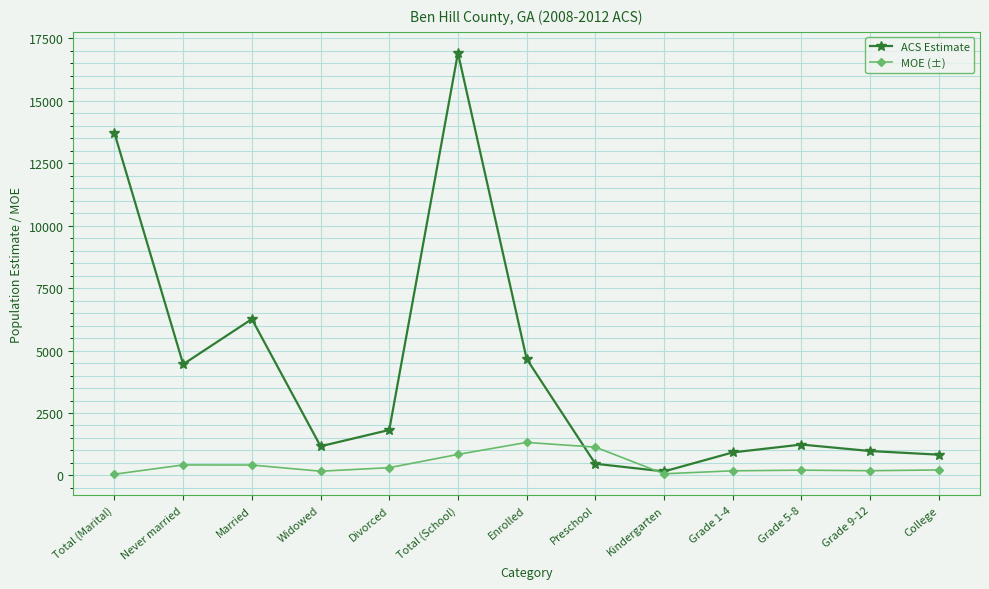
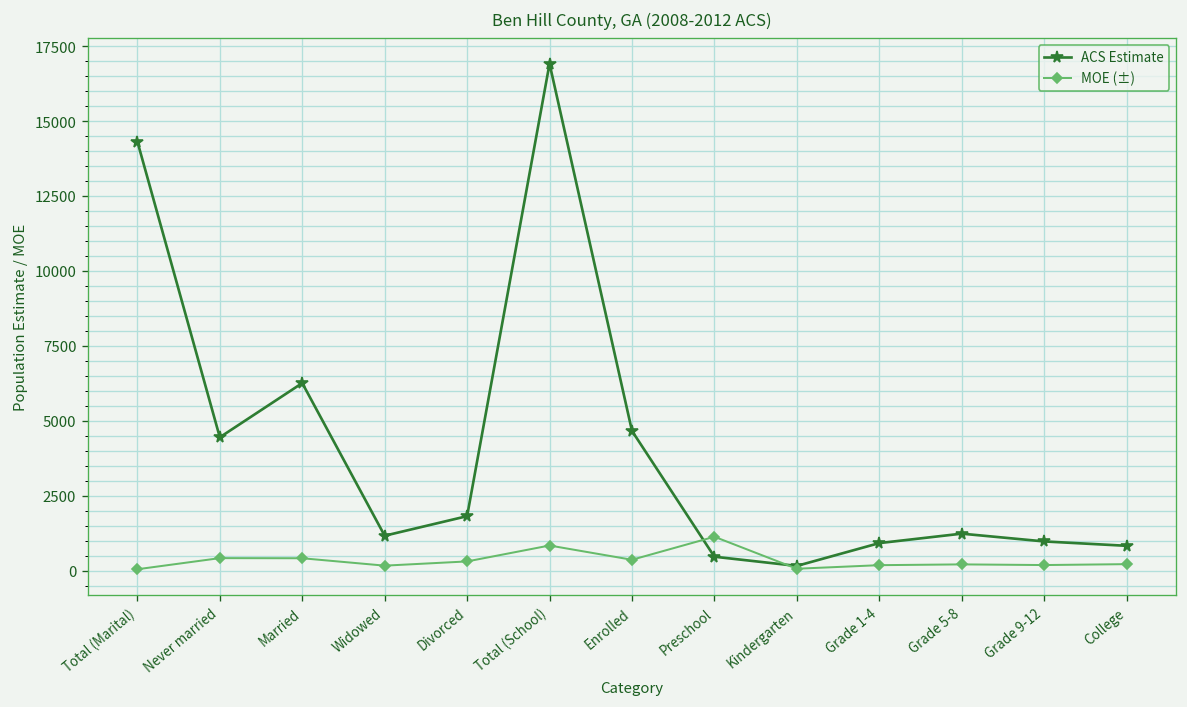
  {
    "ACS Estimate": {
-     "Total (Marital)": 13700,
+     "Total (Marital)": 14300,
      "Never married": 4500,
      "Married": 6300,
      "Widowed": 1200,
      "Divorced": 1800,
      "Total (School)": 16900,
      "Enrolled": 4700,
      "Preschool": 500,
      "Grade 1-4": 900,
      "Grade 5-8": 1200,
      "Grade 9-12": 1000,
      "College": 800
    },
    "MOE (±)": {
      "Total (Marital)": 100,
      "Never married": 400,
      "Married": 400,
      "Widowed": 200,
      "Divorced": 300,
      "Total (School)": 800,
-     "Enrolled": 1300,
+     "Enrolled": 400,
      "Preschool": 1100,
      "Grade 1-4": 200,
      "Grade 5-8": 200,
      "Grade 9-12": 200,
      "College": 200
    }
  }
